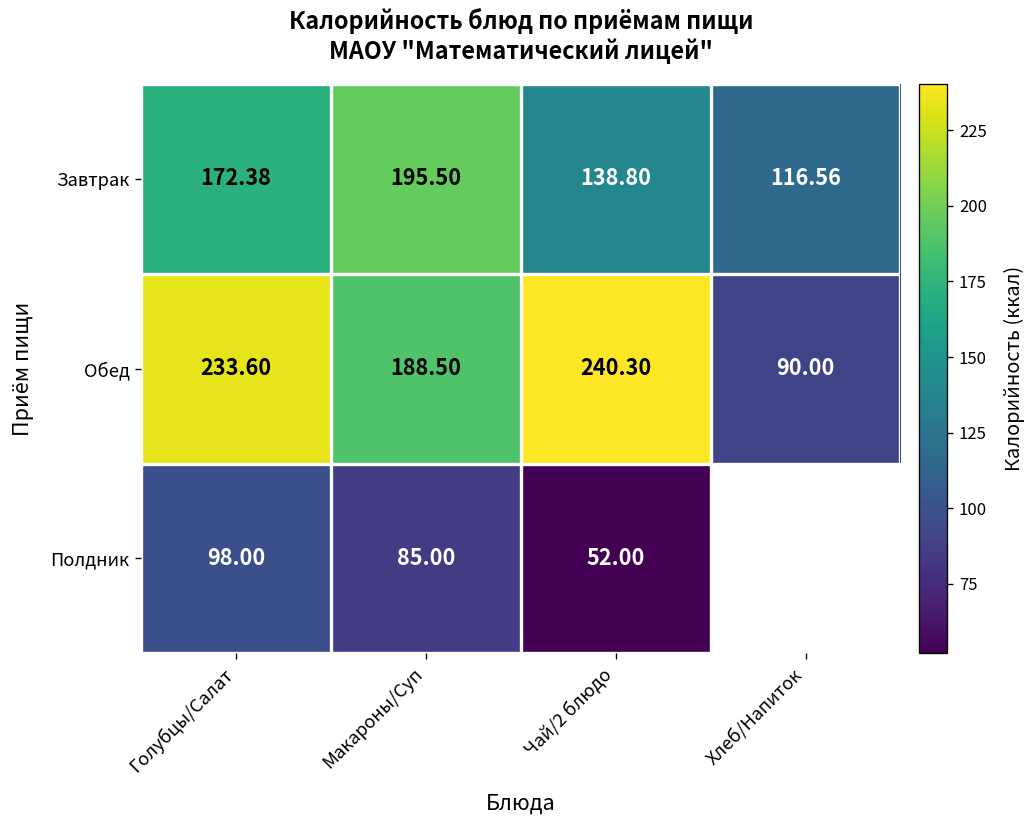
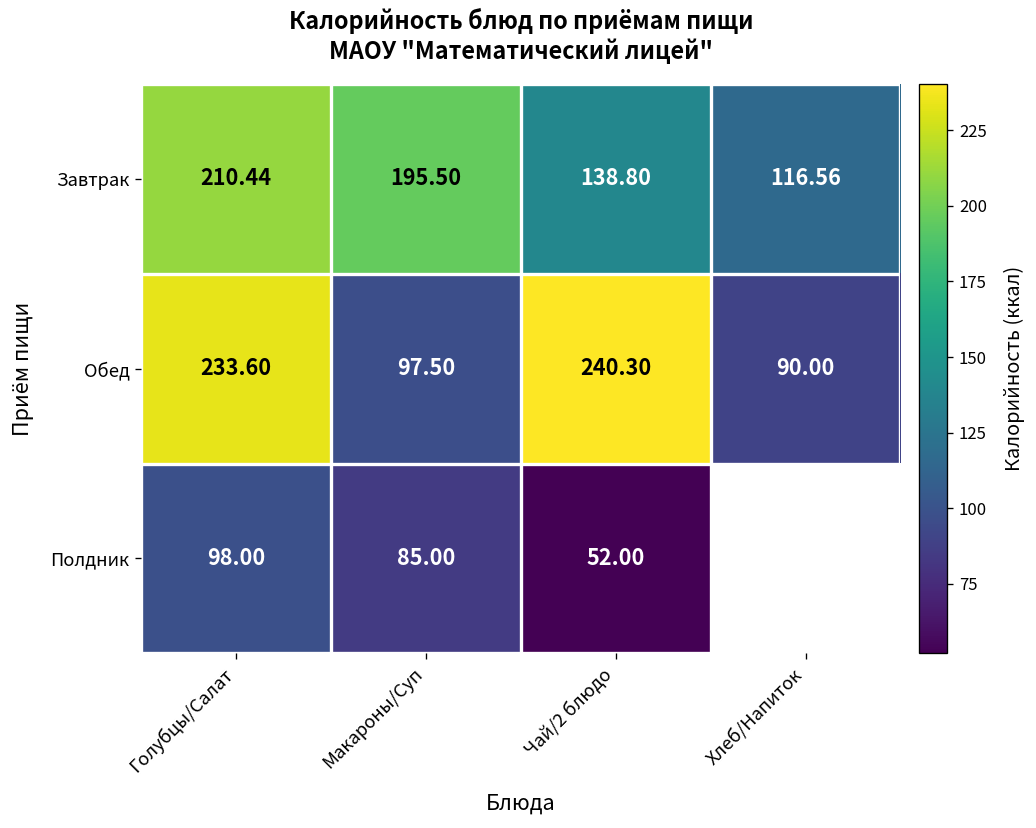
  {
    "Завтрак": {
-     "Голубцы/Салат": 172.38,
+     "Голубцы/Салат": 210.44,
      "Макароны/Суп": 195.50,
      "Чай/2 блюдо": 138.80,
      "Хлеб/Напиток": 116.56
    },
    "Обед": {
      "Голубцы/Салат": 233.60,
-     "Макароны/Суп": 188.50,
+     "Макароны/Суп": 97.50,
      "Чай/2 блюдо": 240.30,
      "Хлеб/Напиток": 90.00
    },
    "Полдник": {
      "Голубцы/Салат": 98.00,
      "Макароны/Суп": 85.00,
      "Чай/2 блюдо": 52.00
    }
  }
